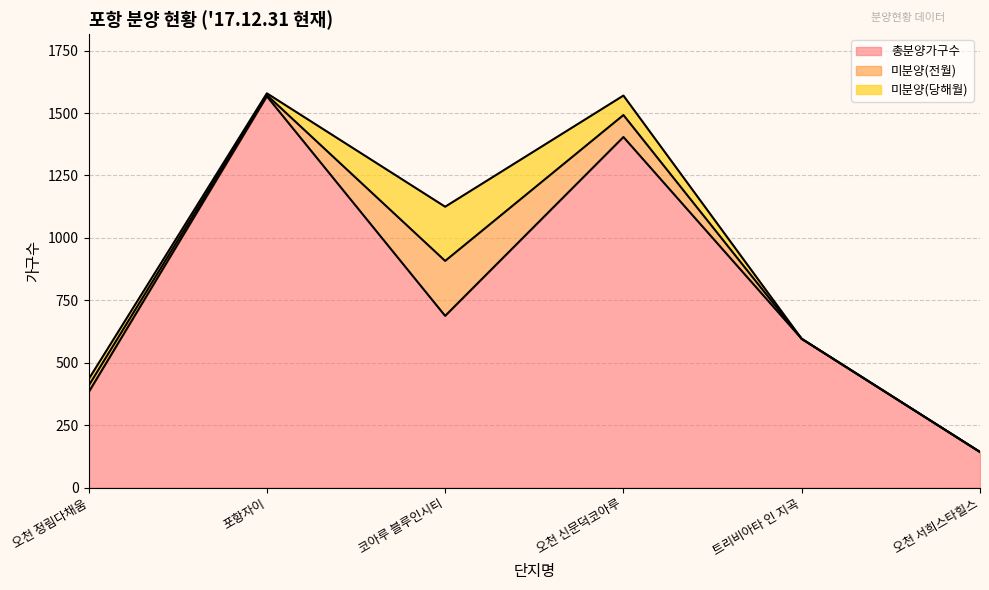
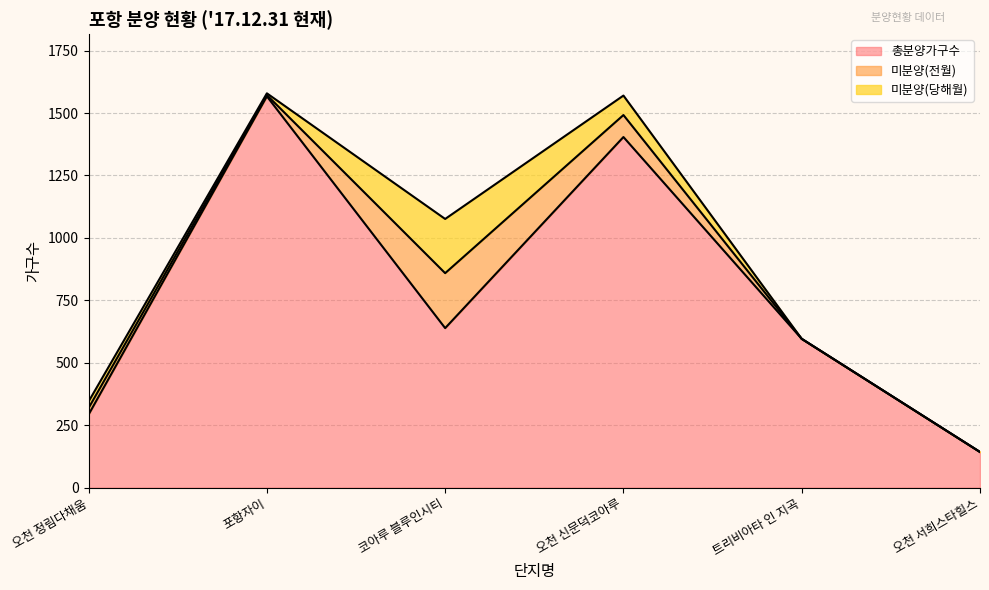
  {
    "총분양가구수": {
-     "오천 정림다채움": 380,
-     "코아루 블루인시티": 690,
+     "오천 정림다채움": 290,
+     "코아루 블루인시티": 640,
      "오천 신문덕코아루": 1400
    }
  }
